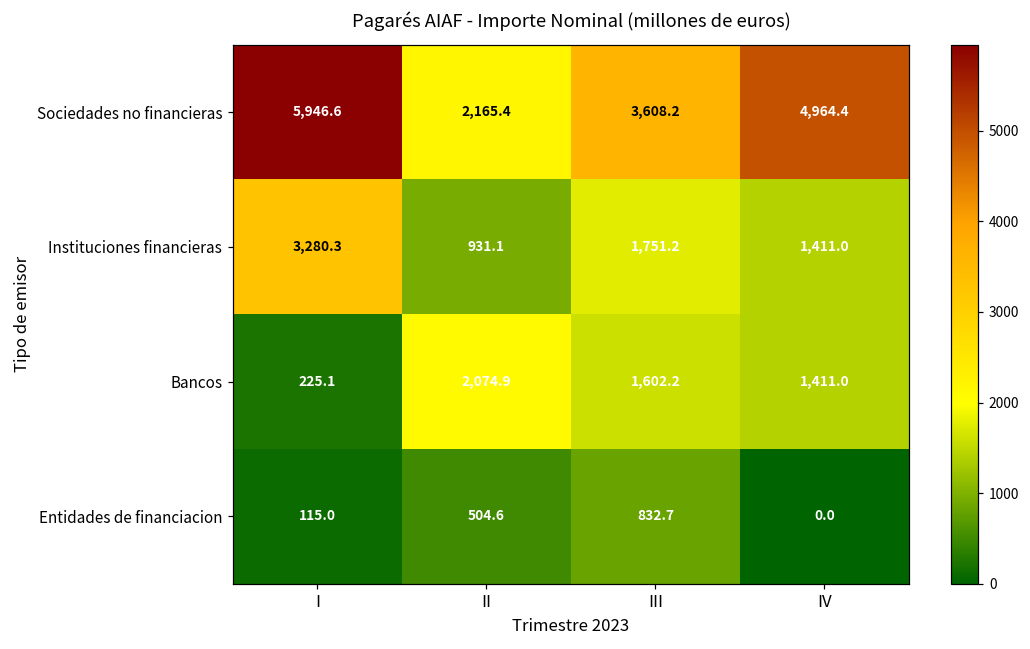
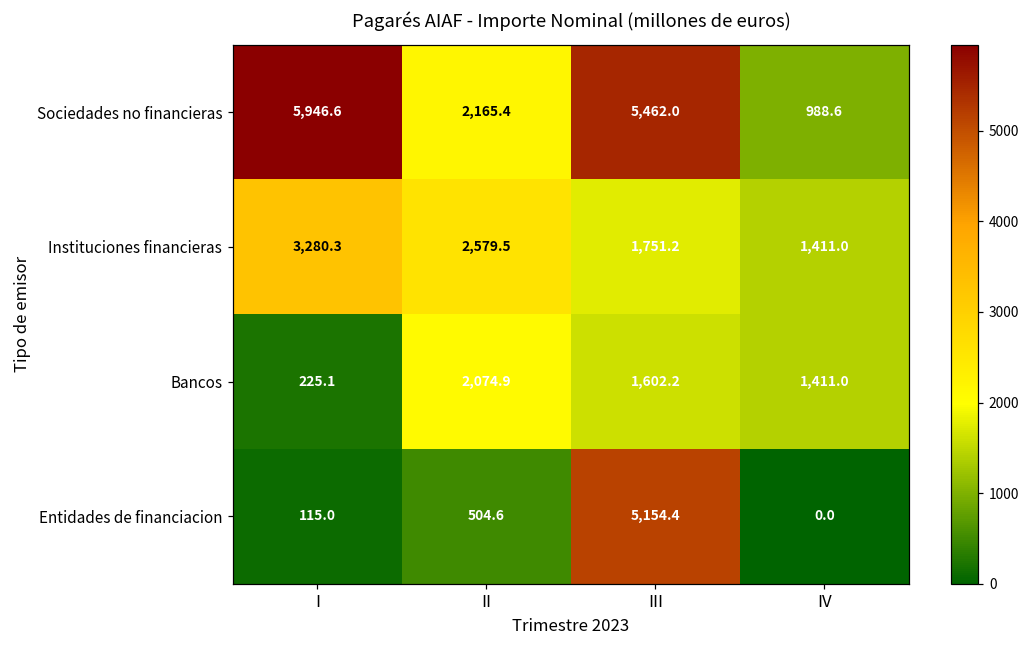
  {
    "Sociedades no financieras": {
      "I": "5,946.6",
      "II": "2,165.4",
-     "III": "3,608.2",
-     "IV": "4,964.4"
+     "III": "5,462.0",
+     "IV": "988.6"
    },
    "Instituciones financieras": {
      "I": "3,280.3",
-     "II": "931.1",
+     "II": "2,579.5",
      "III": "1,751.2",
      "IV": "1,411.0"
    },
    "Bancos": {
      "I": "225.1",
      "II": "2,074.9",
      "III": "1,602.2",
      "IV": "1,411.0"
    },
    "Entidades de financiacion": {
      "I": "115.0",
      "II": "504.6",
-     "III": "832.7",
+     "III": "5,154.4",
      "IV": "0.0"
    }
  }
